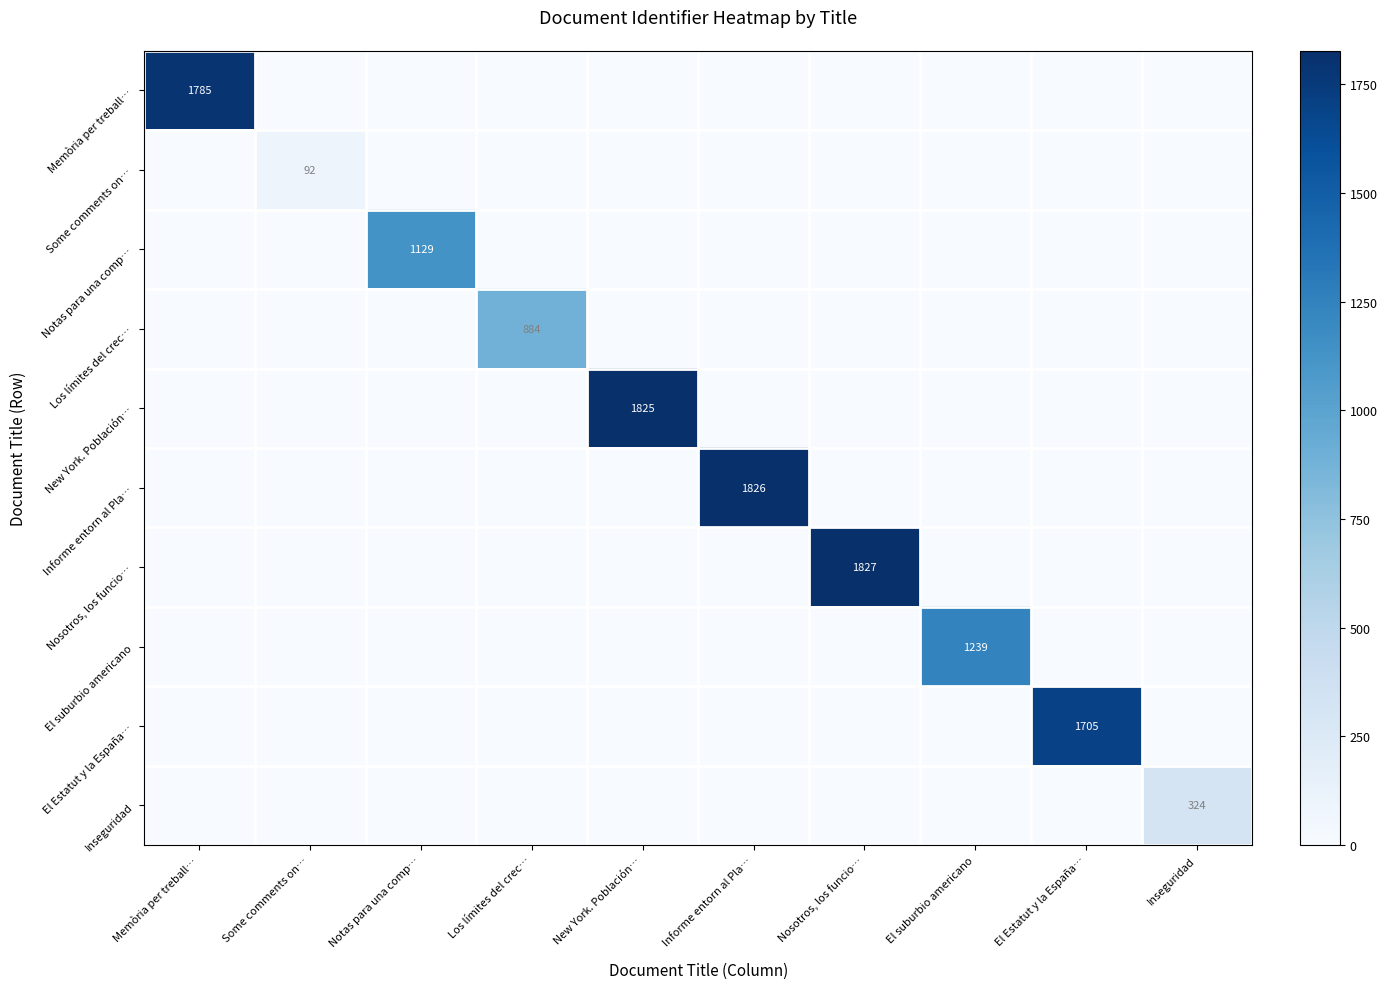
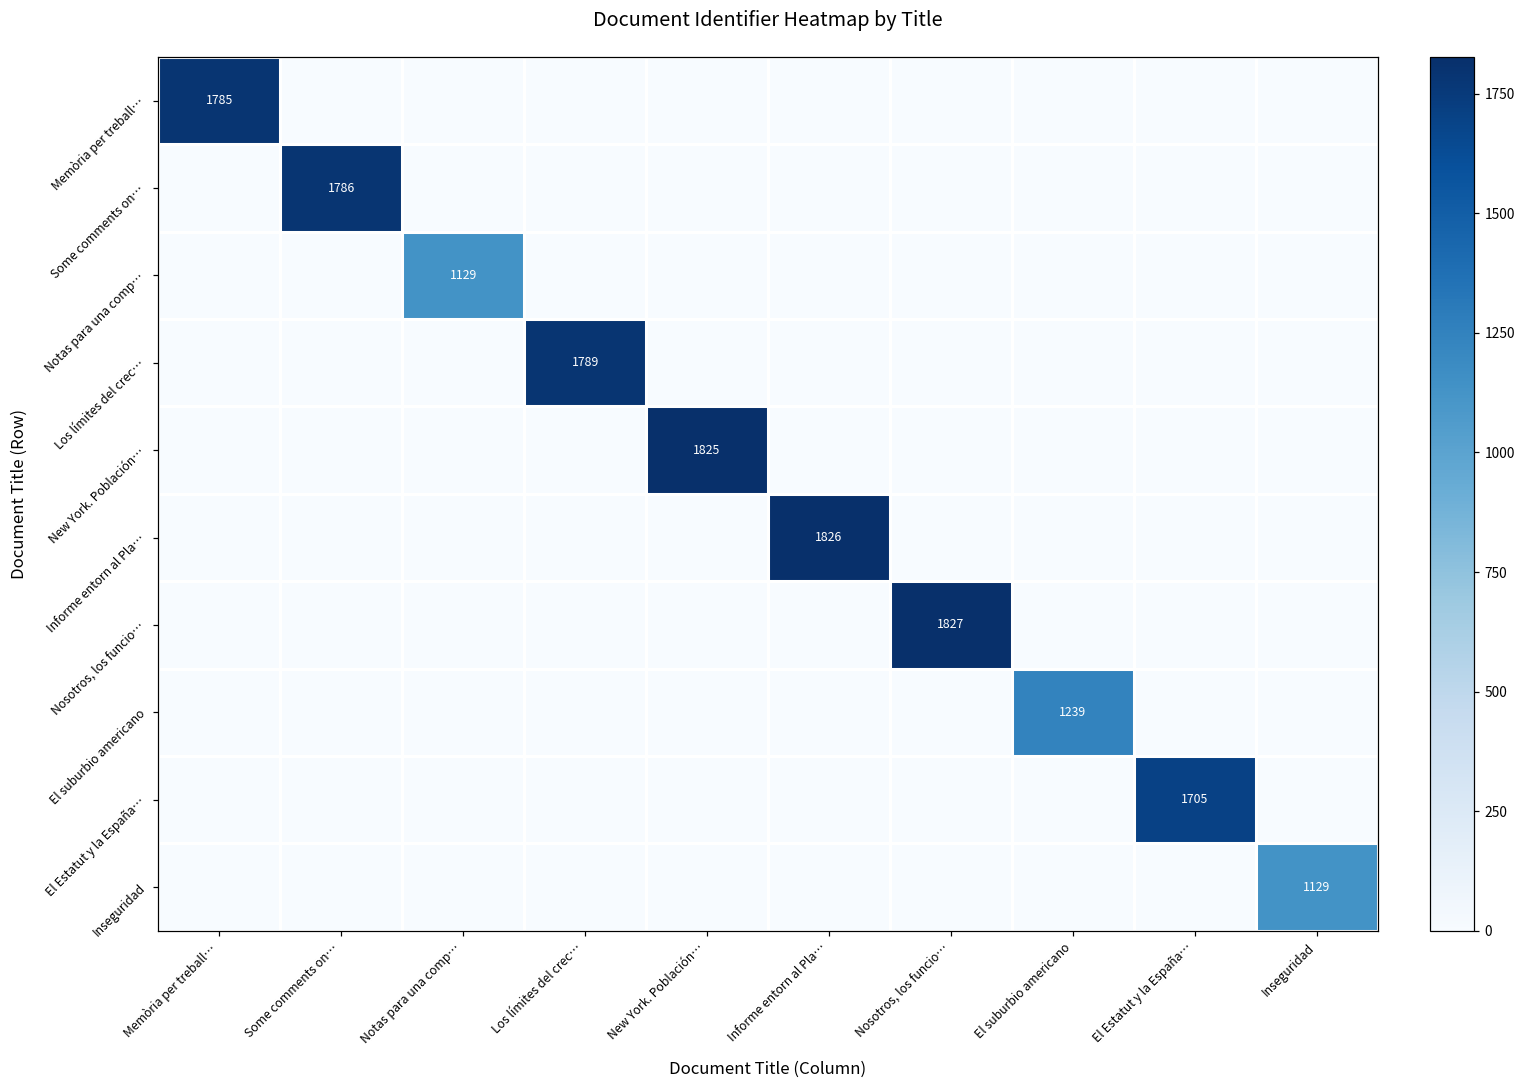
  {
    "Memòria per treball…": {
      "Memòria per treball…": 1785
    },
    "Some comments on…": {
-     "Some comments on…": 92
+     "Some comments on…": 1786
    },
    "Notas para una comp…": {
      "Notas para una comp…": 1129
    },
    "Los límites del crec…": {
-     "Los límites del crec…": 884
+     "Los límites del crec…": 1789
    },
    "New York. Población…": {
      "New York. Población…": 1825
    },
    "Informe entorn al Pla…": {
      "Informe entorn al Pla…": 1826
    },
    "Nosotros, los funcio…": {
      "Nosotros, los funcio…": 1827
    },
    "El suburbio americano": {
      "El suburbio americano": 1239
    },
    "El Estatut y la España…": {
      "El Estatut y la España…": 1705
    },
    "Inseguridad": {
-     "Inseguridad": 324
+     "Inseguridad": 1129
    }
  }
